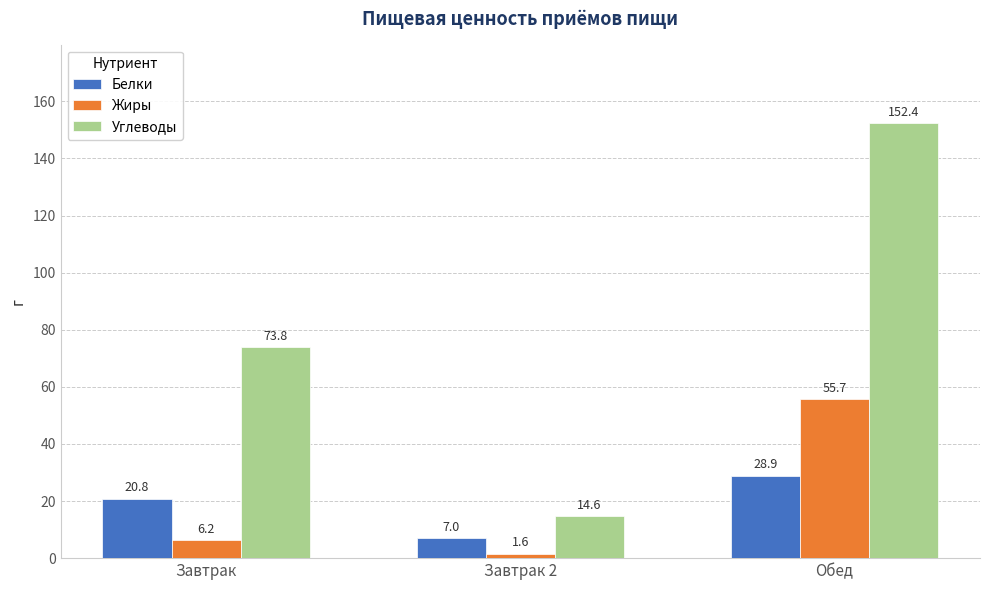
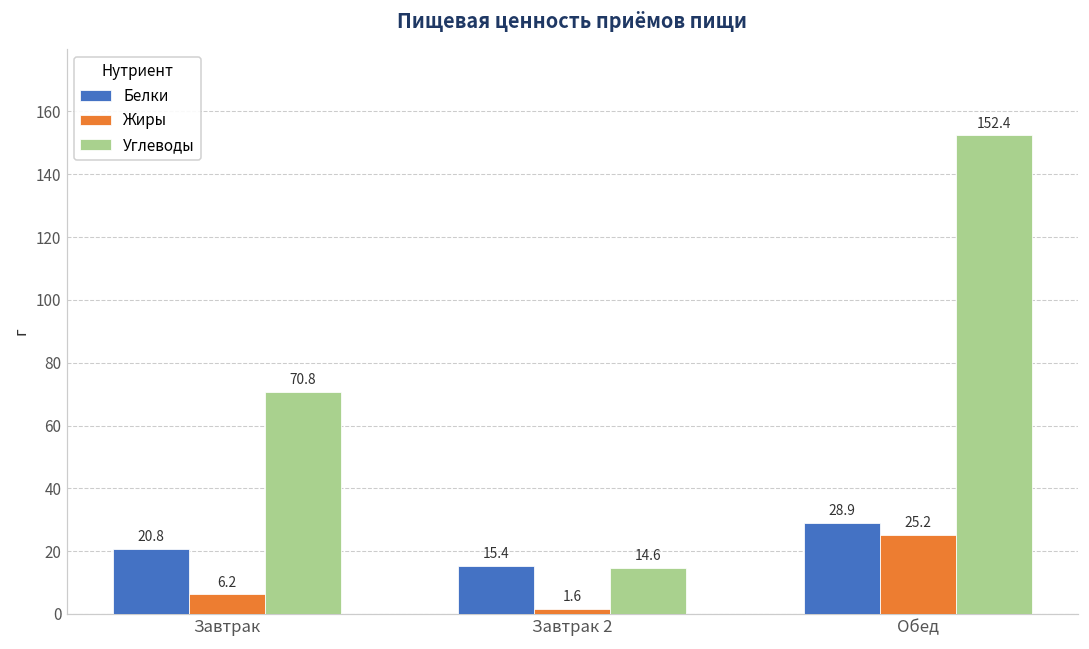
  {
    "Белки": {
      "Завтрак": 20.8,
-     "Завтрак 2": 7.0,
+     "Завтрак 2": 15.4,
      "Обед": 28.9
    },
    "Жиры": {
      "Завтрак": 6.2,
      "Завтрак 2": 1.6,
-     "Обед": 55.7
+     "Обед": 25.2
    },
    "Углеводы": {
-     "Завтрак": 73.8,
+     "Завтрак": 70.8,
      "Завтрак 2": 14.6,
      "Обед": 152.4
    }
  }
